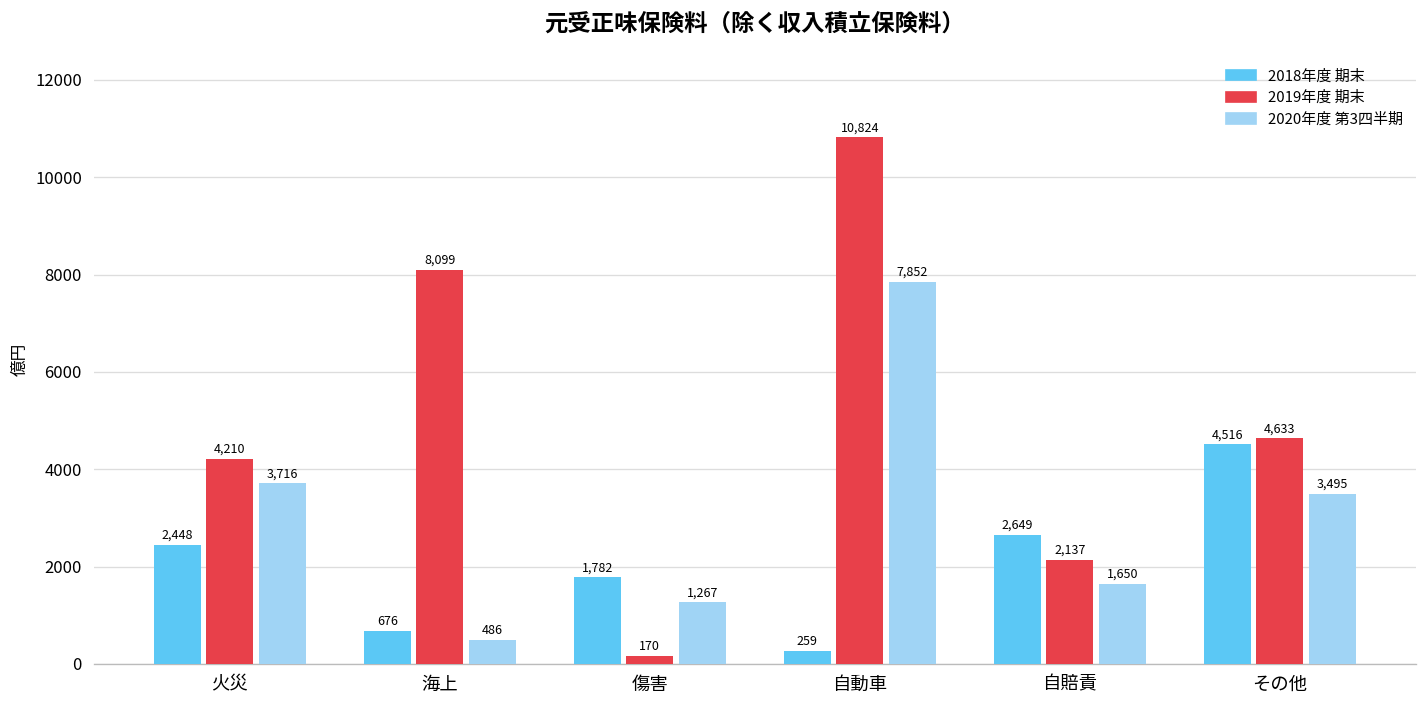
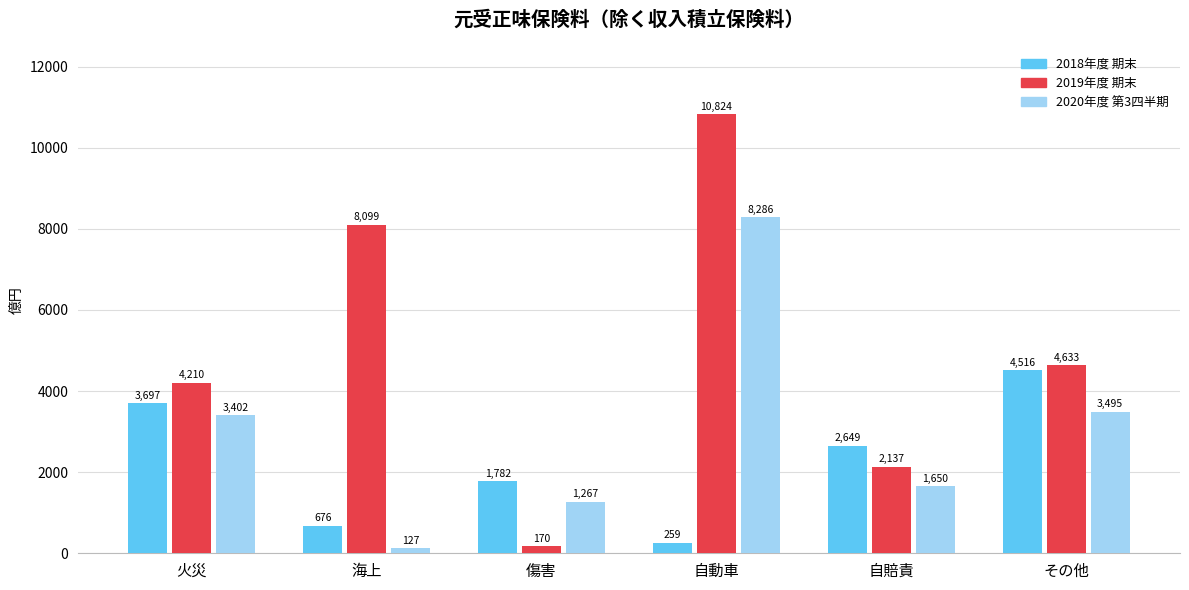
  {
    "2018年度 期末": {
-     "火災": "2,448",
+     "火災": "3,697",
      "海上": "676",
      "傷害": "1,782",
      "自動車": "259",
      "自賠責": "2,649",
      "その他": "4,516"
    },
    "2019年度 期末": {
      "火災": "4,210",
      "海上": "8,099",
      "傷害": "170",
      "自動車": "10,824",
      "自賠責": "2,137",
      "その他": "4,633"
    },
    "2020年度 第3四半期": {
-     "火災": "3,716",
-     "海上": "486",
+     "火災": "3,402",
+     "海上": "127",
      "傷害": "1,267",
-     "自動車": "7,852",
+     "自動車": "8,286",
      "自賠責": "1,650",
      "その他": "3,495"
    }
  }
